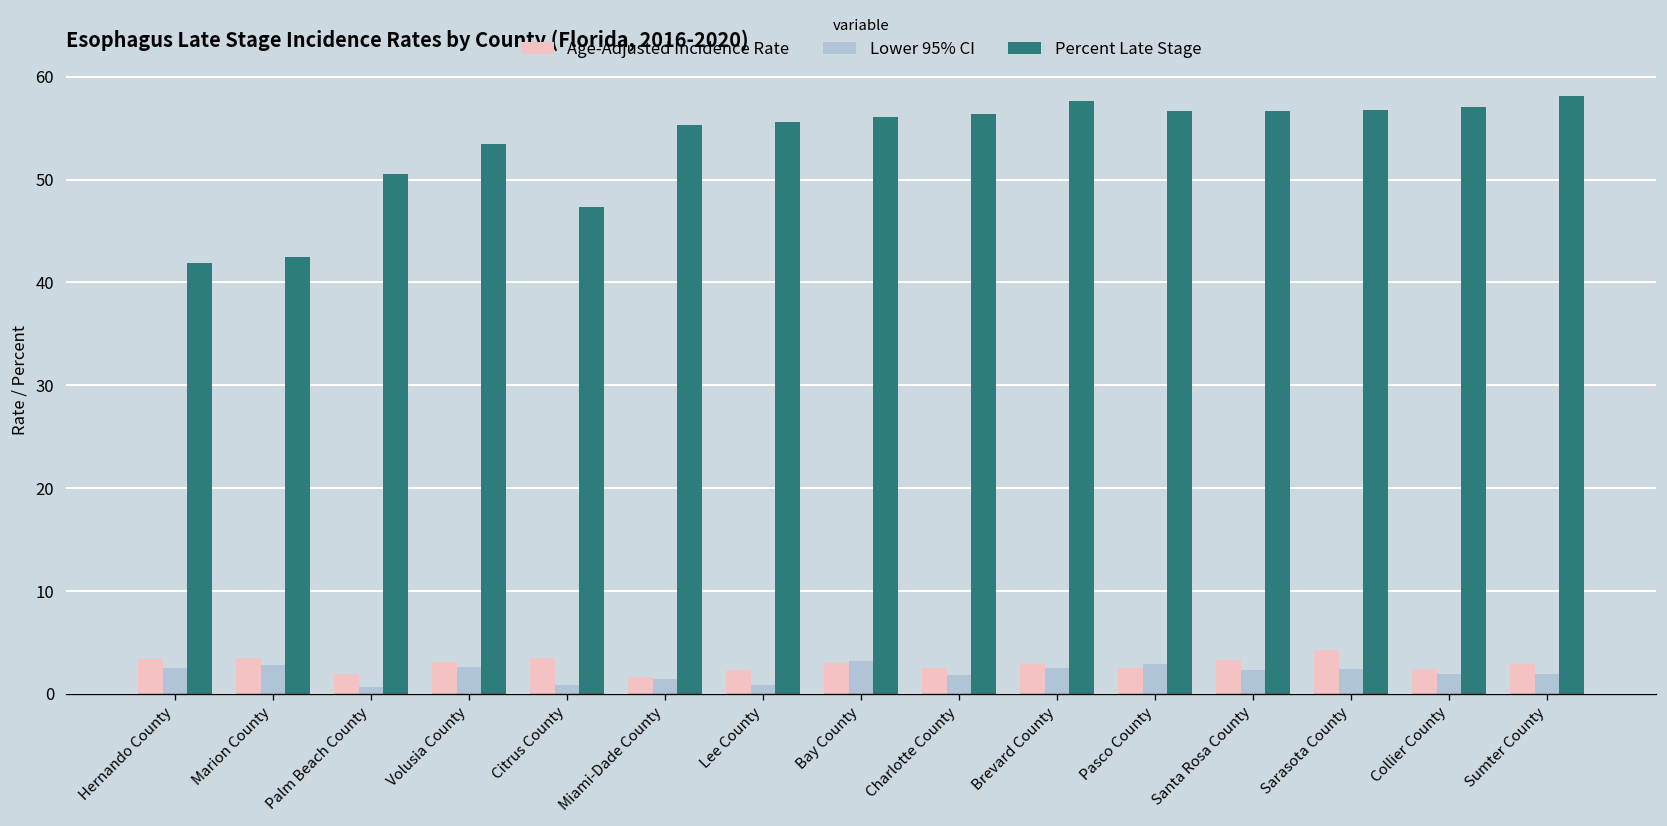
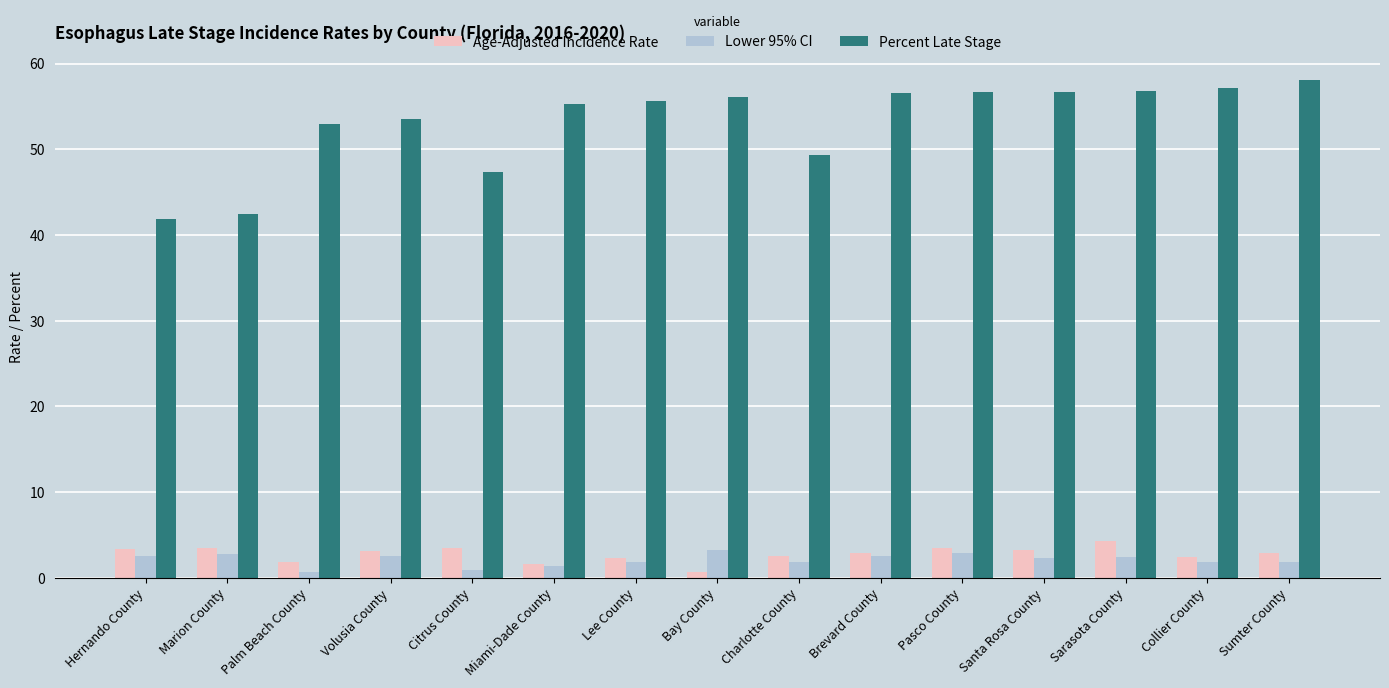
  {
    "Age-Adjusted Incidence Rate": {
      "Hernando County": 3,
      "Marion County": 4,
      "Palm Beach County": 2,
      "Volusia County": 3,
      "Citrus County": 4,
      "Miami-Dade County": 2,
      "Lee County": 2,
-     "Bay County": 3,
+     "Bay County": 1,
      "Charlotte County": 3,
      "Brevard County": 3,
-     "Pasco County": 3,
+     "Pasco County": 4,
      "Santa Rosa County": 3,
      "Sarasota County": 4,
      "Collier County": 2,
      "Sumter County": 3
    },
    "Lower 95% CI": {
      "Hernando County": 3,
      "Marion County": 3,
      "Palm Beach County": 1,
      "Volusia County": 3,
      "Citrus County": 1,
      "Miami-Dade County": 1,
-     "Lee County": 1,
+     "Lee County": 2,
      "Bay County": 3,
      "Charlotte County": 2,
      "Brevard County": 3,
      "Pasco County": 3,
      "Santa Rosa County": 2,
      "Sarasota County": 2,
      "Collier County": 2,
      "Sumter County": 2
    },
    "Percent Late Stage": {
      "Hernando County": 42,
      "Marion County": 43,
-     "Palm Beach County": 51,
+     "Palm Beach County": 53,
      "Volusia County": 54,
      "Citrus County": 47,
      "Miami-Dade County": 55,
      "Lee County": 56,
      "Bay County": 56,
-     "Charlotte County": 56,
-     "Brevard County": 58,
+     "Charlotte County": 49,
+     "Brevard County": 57,
      "Pasco County": 57,
      "Santa Rosa County": 57,
      "Sarasota County": 57,
      "Collier County": 57,
      "Sumter County": 58
    }
  }
